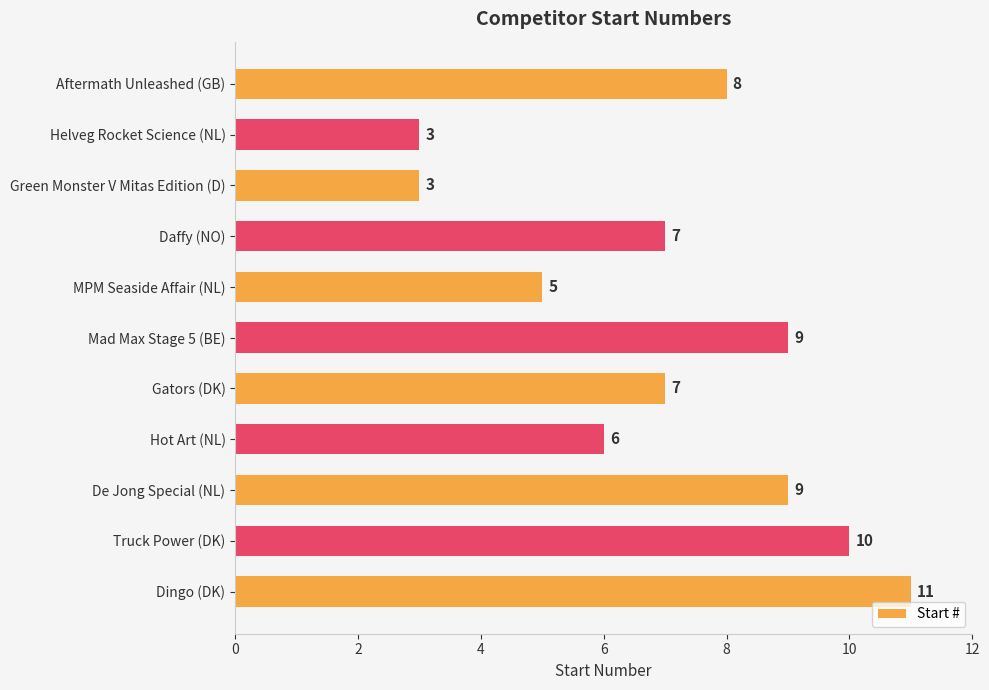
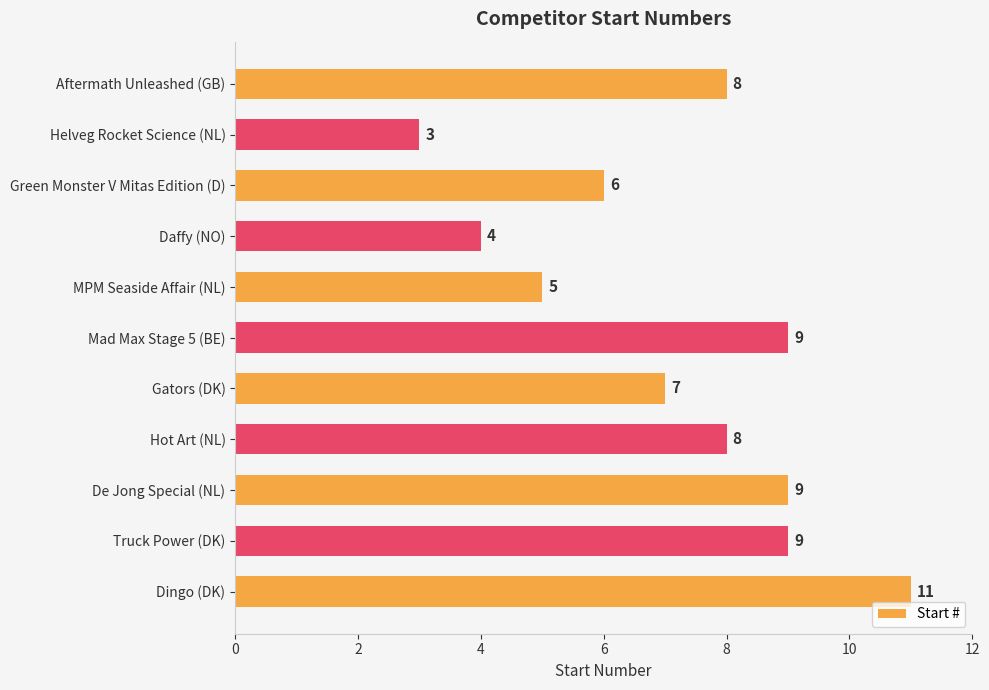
  {
    "Aftermath Unleashed (GB)": 8,
    "Helveg Rocket Science (NL)": 3,
-   "Green Monster V Mitas Edition (D)": 3,
-   "Daffy (NO)": 7,
+   "Green Monster V Mitas Edition (D)": 6,
+   "Daffy (NO)": 4,
    "MPM Seaside Affair (NL)": 5,
    "Mad Max Stage 5 (BE)": 9,
    "Gators (DK)": 7,
-   "Hot Art (NL)": 6,
+   "Hot Art (NL)": 8,
    "De Jong Special (NL)": 9,
-   "Truck Power (DK)": 10,
+   "Truck Power (DK)": 9,
    "Dingo (DK)": 11
  }
